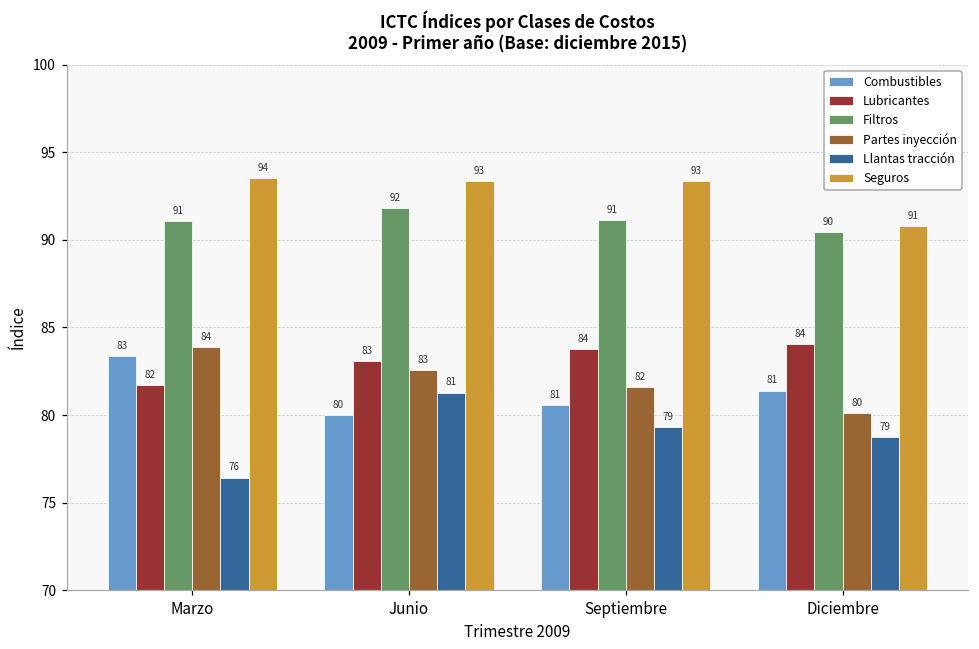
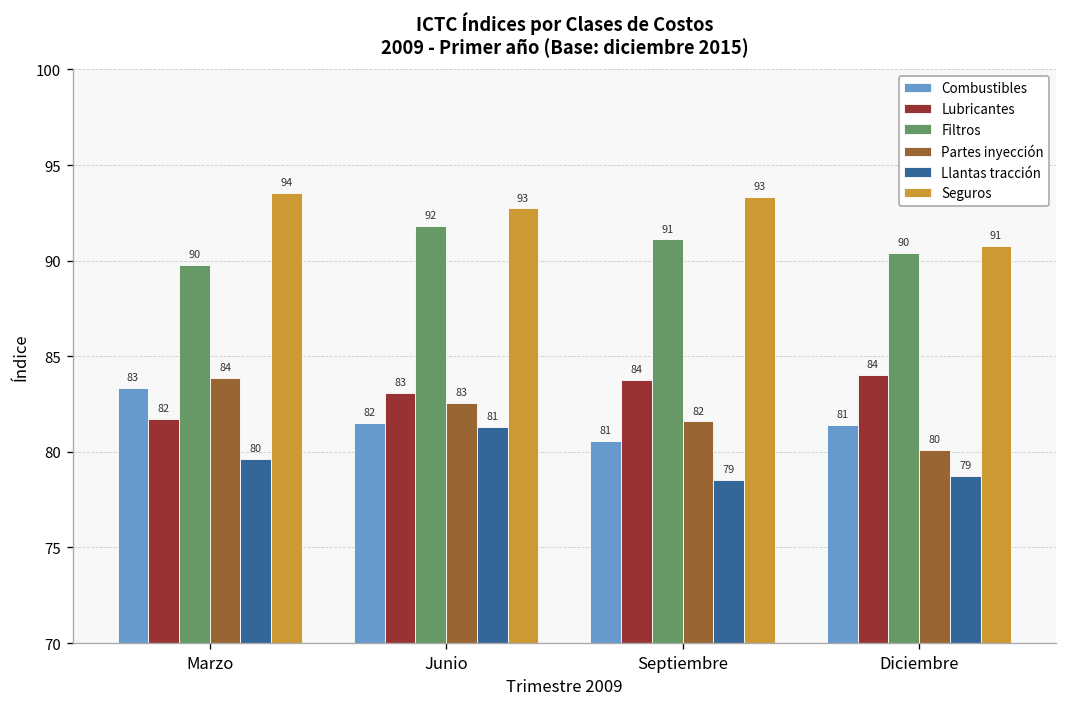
  {
    "Combustibles": {
      "Marzo": 83,
-     "Junio": 80,
+     "Junio": 82,
      "Septiembre": 81,
      "Diciembre": 81
    },
    "Filtros": {
-     "Marzo": 91,
+     "Marzo": 90,
      "Junio": 92,
      "Septiembre": 91,
      "Diciembre": 90
    },
    "Llantas tracción": {
-     "Marzo": 76,
+     "Marzo": 80,
      "Junio": 81,
-     "Septiembre": 79.3,
+     "Septiembre": 78.5,
      "Diciembre": 79
    },
    "Seguros": {
-     "Junio": 93.4
+     "Junio": 92.7
    }
  }
